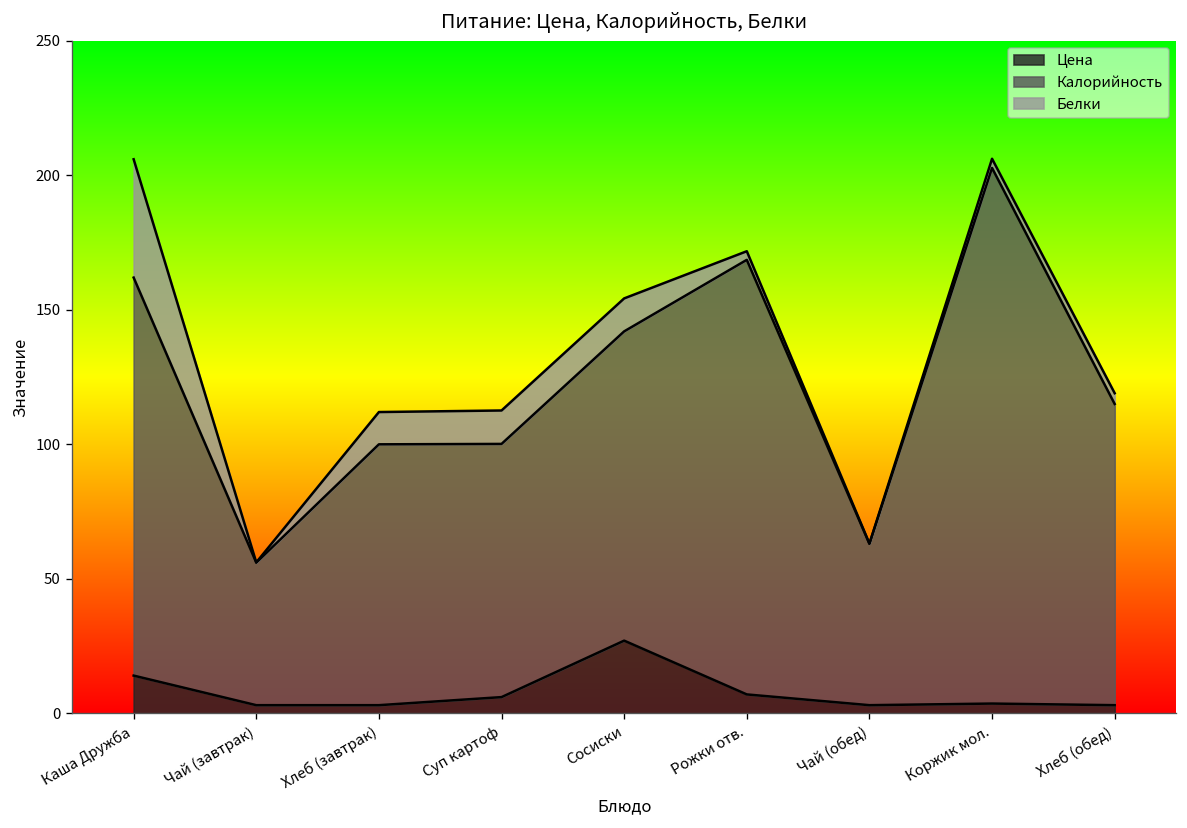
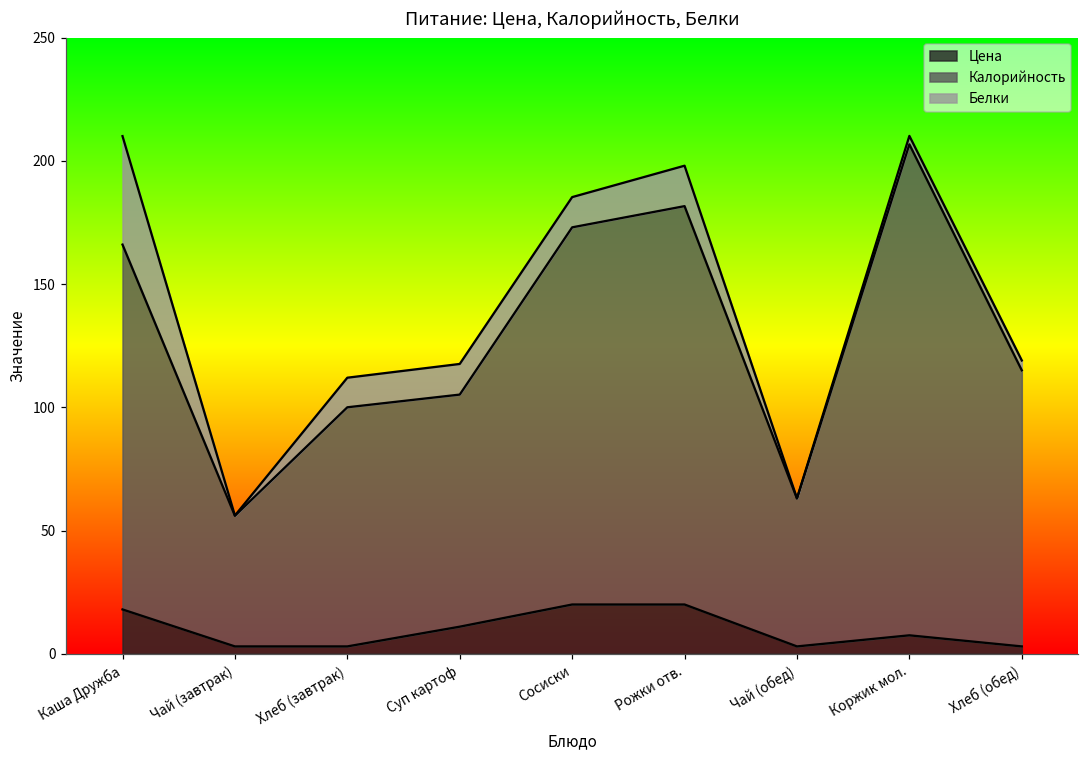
  {
    "Цена": {
-     "Каша Дружба": 14,
+     "Каша Дружба": 18,
      "Чай (завтрак)": 3,
      "Хлеб (завтрак)": 3,
-     "Суп картоф": 6,
-     "Сосиски": 27,
-     "Рожки отв.": 7,
+     "Суп картоф": 11,
+     "Сосиски": 20,
+     "Рожки отв.": 20,
      "Чай (обед)": 3,
-     "Коржик мол.": 4,
+     "Коржик мол.": 8,
      "Хлеб (обед)": 3
    },
    "Калорийность": {
      "Каша Дружба": 148,
      "Хлеб (завтрак)": 97,
      "Суп картоф": 94,
-     "Сосиски": 115,
+     "Сосиски": 153,
      "Рожки отв.": 162,
      "Коржик мол.": 199,
      "Хлеб (обед)": 112
    },
    "Белки": {
      "Каша Дружба": 44,
      "Хлеб (завтрак)": 12,
      "Суп картоф": 12,
      "Сосиски": 12,
-     "Рожки отв.": 3,
+     "Рожки отв.": 16,
      "Коржик мол.": 3,
      "Хлеб (обед)": 4
    }
  }
